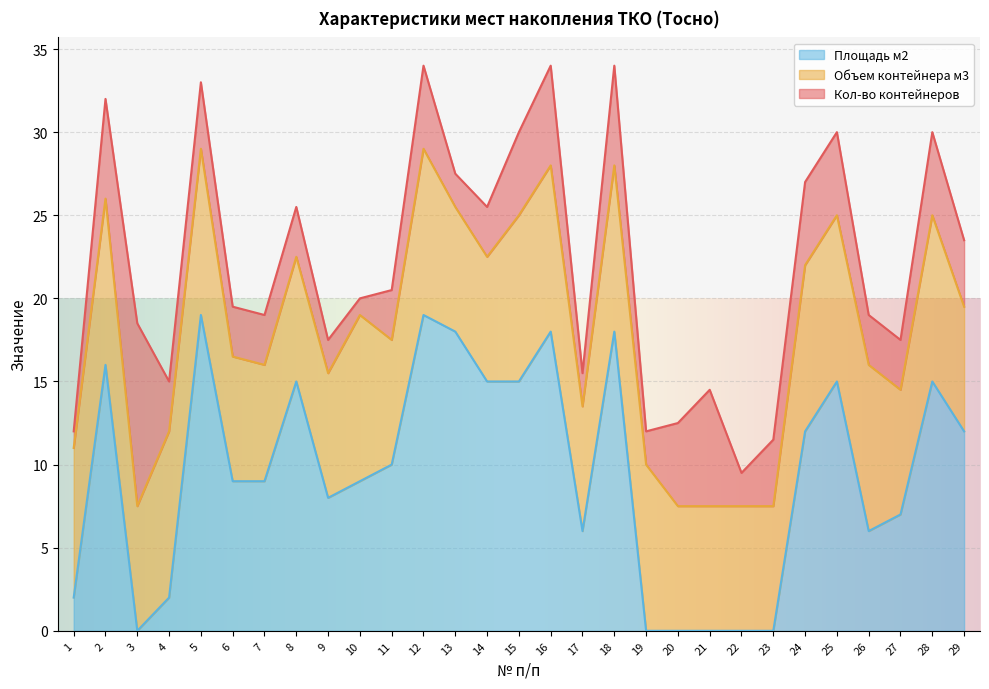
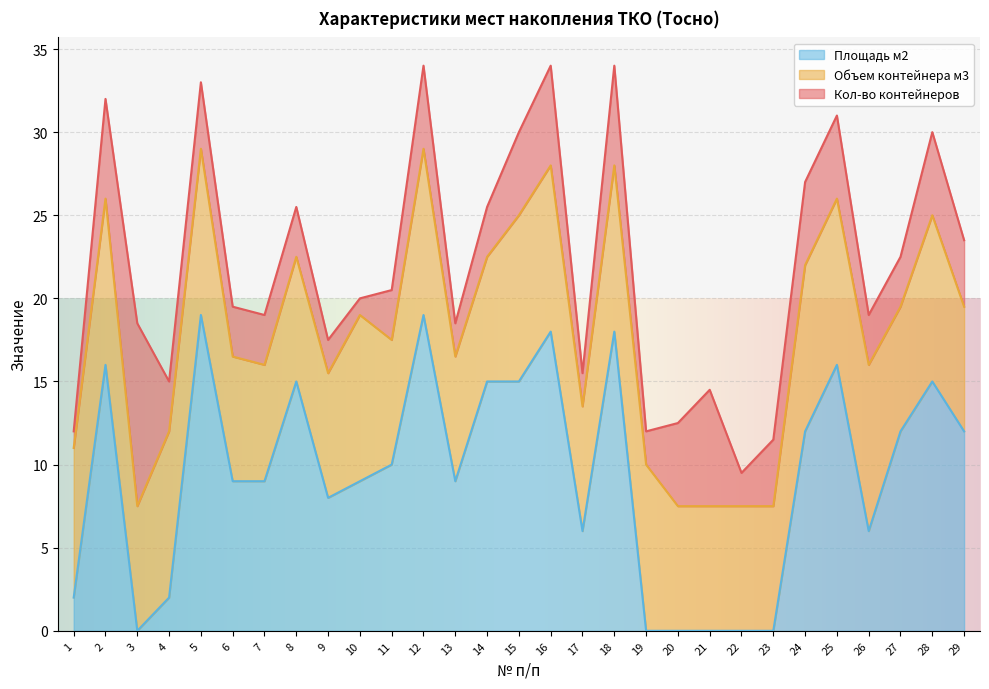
  {
    "Площадь м2": {
      "1": 2,
      "2": 16,
      "3": 0,
      "4": 2,
      "5": 19,
      "6": 9,
      "7": 9,
      "8": 15,
      "9": 8,
      "10": 9,
      "11": 10,
      "12": 19,
-     "13": 18,
+     "13": 9,
      "14": 15,
      "15": 15,
      "16": 18,
      "17": 6,
      "18": 18,
      "19": 0,
      "20": 0,
      "21": 0,
      "22": 0,
      "23": 0,
      "24": 12,
-     "25": 15,
+     "25": 16,
      "26": 6,
-     "27": 7,
+     "27": 12,
      "28": 15,
      "29": 12
    },
    "Объем контейнера м3": {
      "1": 9,
      "2": 10,
      "3": 7.5,
      "4": 10,
      "5": 10,
      "6": 7.5,
      "7": 7,
      "8": 7.5,
      "9": 7.5,
      "10": 10,
      "11": 7.5,
      "12": 10,
      "13": 7.5,
      "14": 7.5,
      "15": 10,
      "16": 10,
      "17": 7.5,
      "18": 10,
      "19": 10,
      "20": 7.5,
      "21": 7.5,
      "22": 7.5,
      "23": 7.5,
      "24": 10,
      "25": 10,
      "26": 10,
      "27": 7.5,
      "28": 10,
      "29": 7.5
    },
    "Кол-во контейнеров": {
      "1": 1,
      "2": 6,
      "3": 11,
      "4": 3,
      "5": 4,
      "6": 3,
      "7": 3,
      "8": 3,
      "9": 2,
      "10": 1,
      "11": 3,
      "12": 5,
      "13": 2,
      "14": 3,
      "15": 5,
      "16": 6,
      "17": 2,
      "18": 6,
      "19": 2,
      "20": 5,
      "21": 7,
      "22": 2,
      "23": 4,
      "24": 5,
      "25": 5,
      "26": 3,
      "27": 3,
      "28": 5,
      "29": 4
    }
  }
